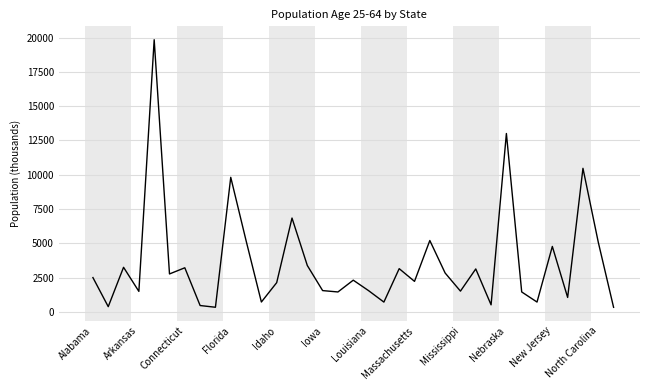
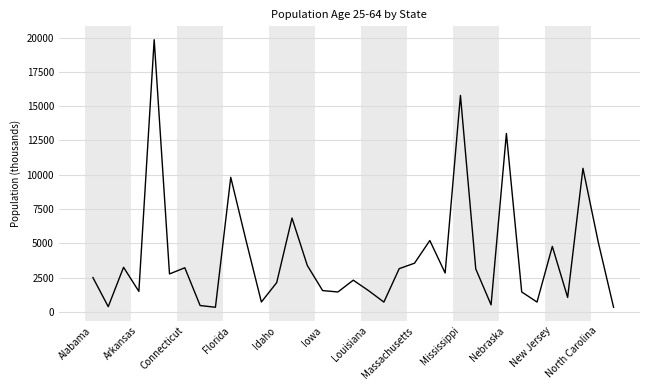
  {
    "Alabama": 2500,
    "Arkansas": 1500,
    "Connecticut": 3200,
    "Florida": 9800,
    "Idaho": 2100,
    "Iowa": 1600,
    "Louisiana": 1600,
-   "Massachusetts": 2200,
-   "Mississippi": 1500,
+   "Massachusetts": 3600,
+   "Mississippi": 15800,
    "Nebraska": 13000,
    "New Jersey": 4800,
    "North Carolina": 5100
  }
